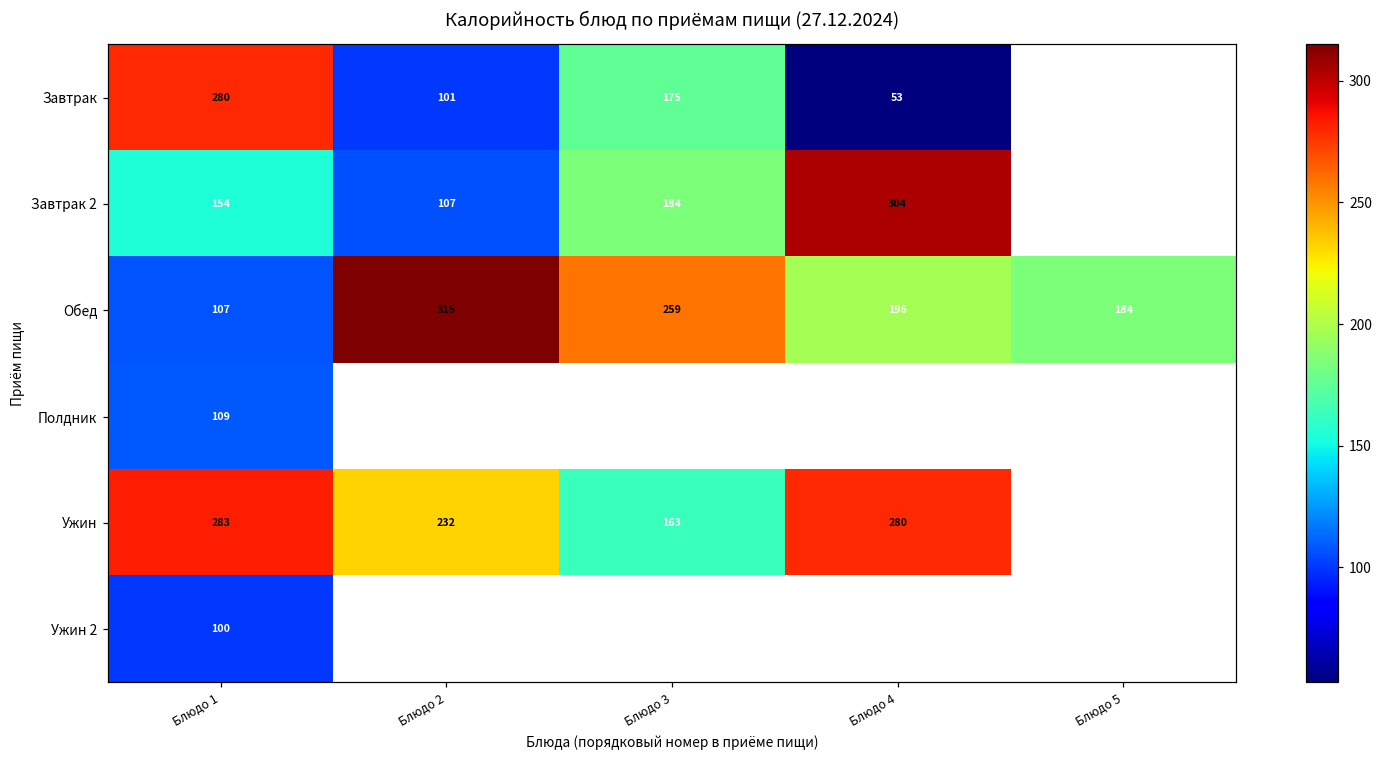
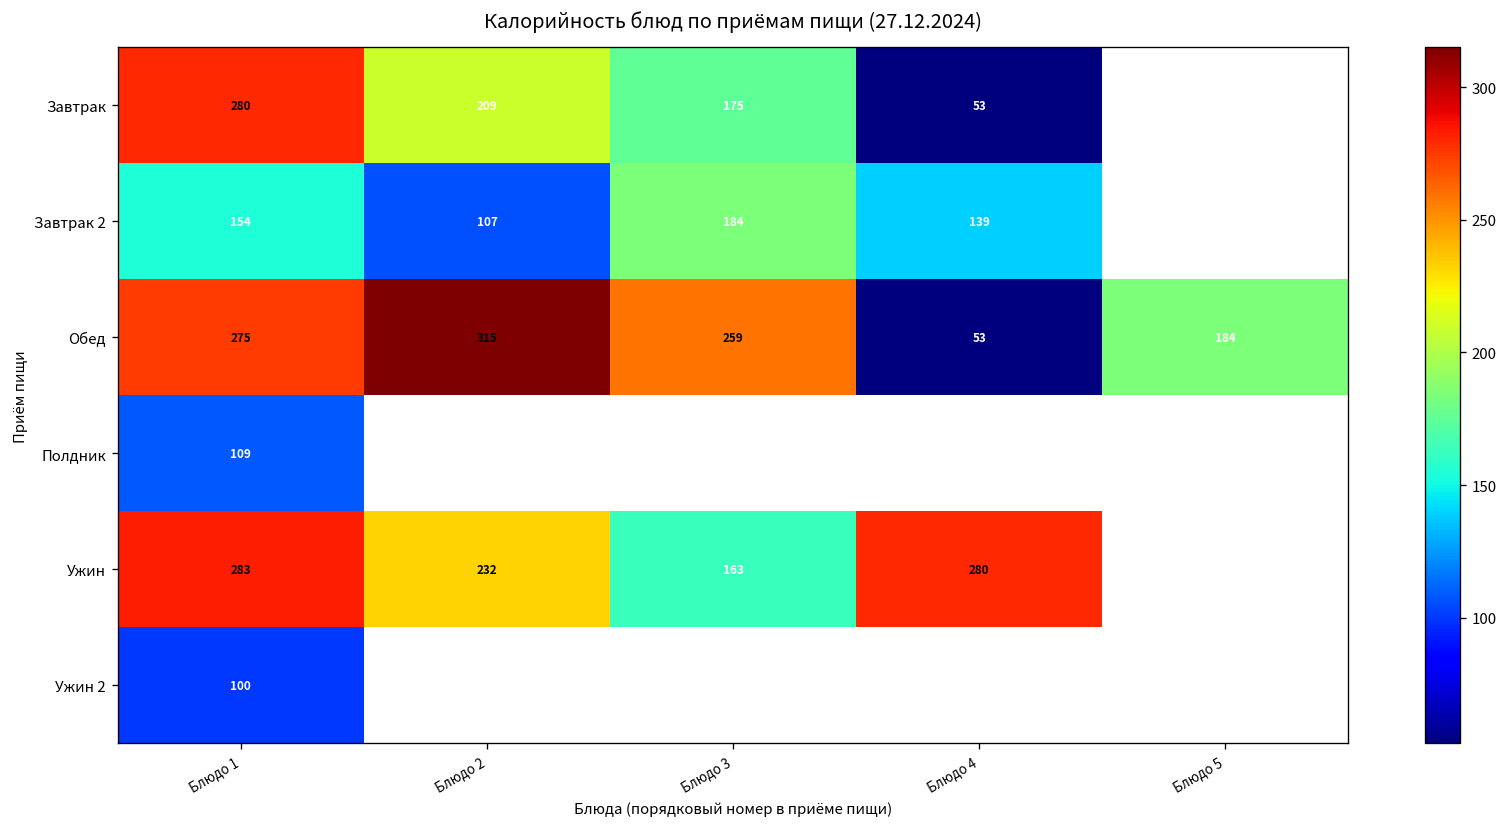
  {
    "Завтрак": {
      "Блюдо 1": 280,
-     "Блюдо 2": 101,
+     "Блюдо 2": 209,
      "Блюдо 3": 175,
      "Блюдо 4": 53
    },
    "Завтрак 2": {
      "Блюдо 1": 154,
      "Блюдо 2": 107,
      "Блюдо 3": 184,
-     "Блюдо 4": 304
+     "Блюдо 4": 139
    },
    "Обед": {
-     "Блюдо 1": 107,
+     "Блюдо 1": 275,
      "Блюдо 2": 315,
      "Блюдо 3": 259,
-     "Блюдо 4": 196,
+     "Блюдо 4": 53,
      "Блюдо 5": 184
    },
    "Полдник": {
      "Блюдо 1": 109
    },
    "Ужин": {
      "Блюдо 1": 283,
      "Блюдо 2": 232,
      "Блюдо 3": 163,
      "Блюдо 4": 280
    },
    "Ужин 2": {
      "Блюдо 1": 100
    }
  }
